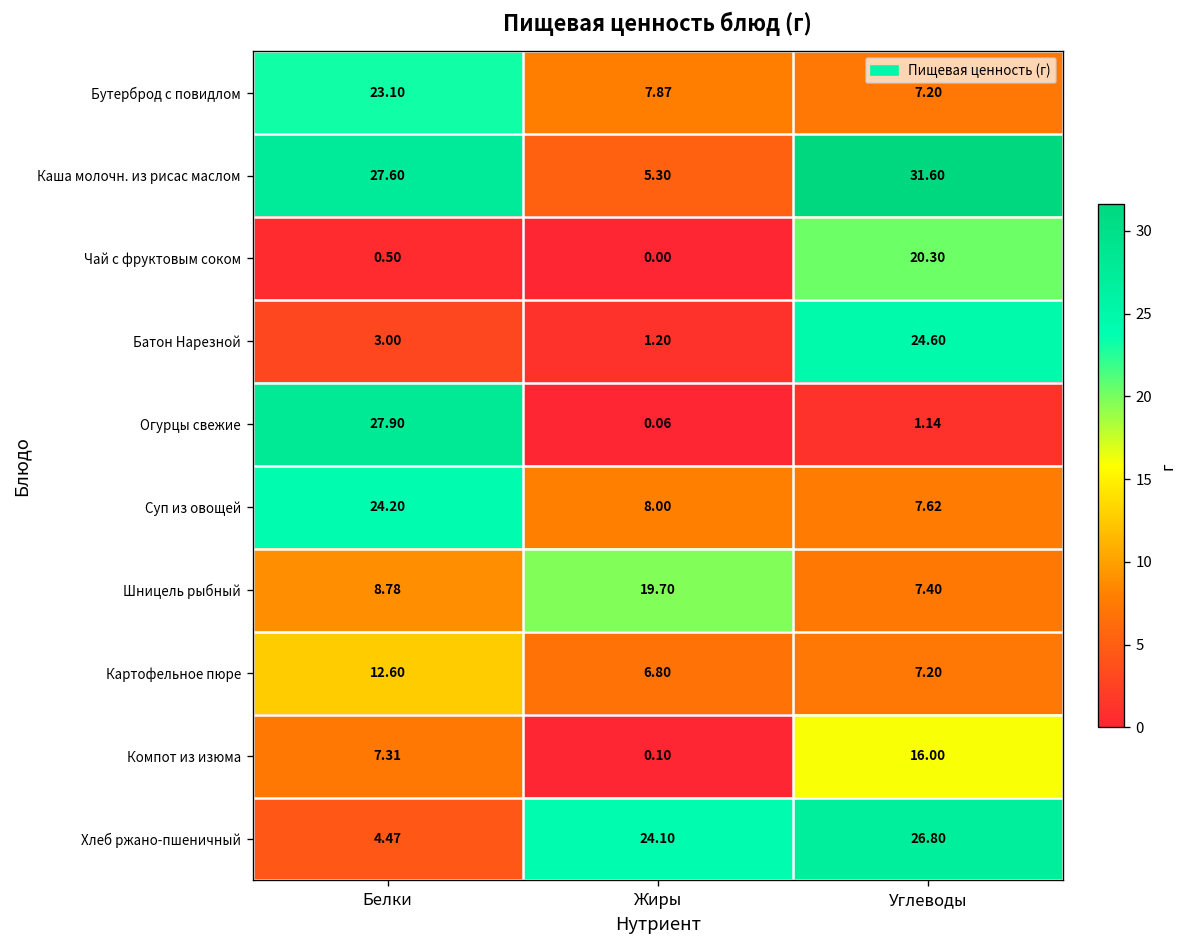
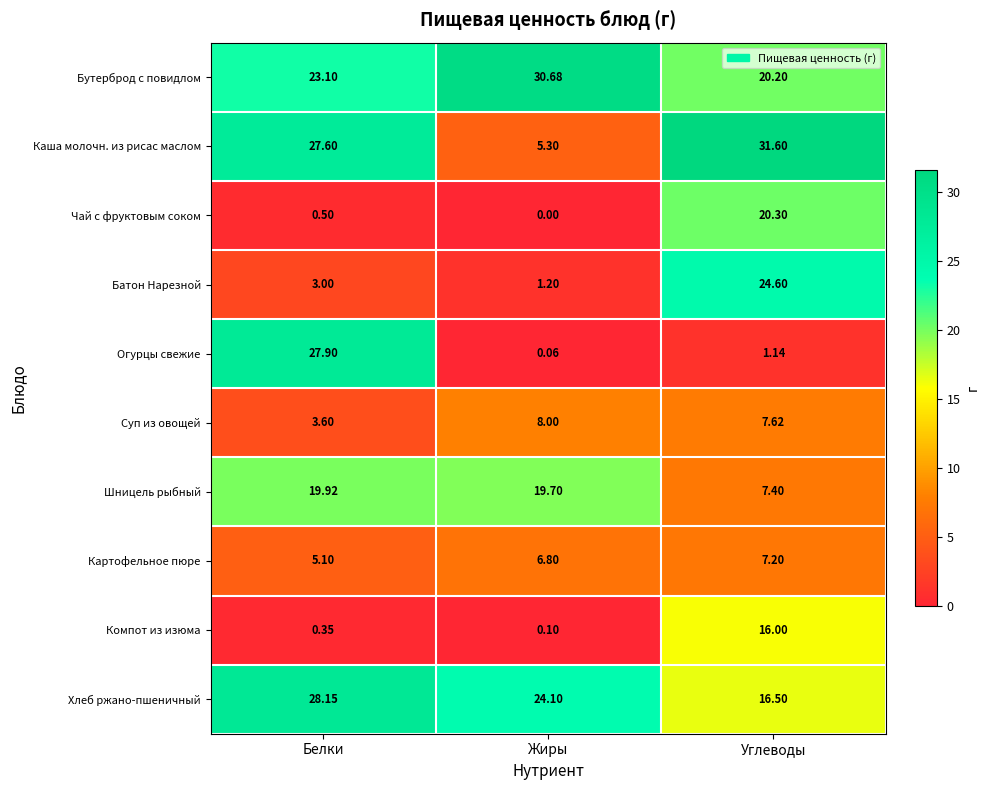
  {
    "Бутерброд с повидлом": {
      "Белки": 23.10,
-     "Жиры": 7.87,
-     "Углеводы": 7.20
+     "Жиры": 30.68,
+     "Углеводы": 20.20
    },
    "Каша молочн. из рисас маслом": {
      "Белки": 27.60,
      "Жиры": 5.30,
      "Углеводы": 31.60
    },
    "Чай с фруктовым соком": {
      "Белки": 0.50,
      "Жиры": 0.00,
      "Углеводы": 20.30
    },
    "Батон Нарезной": {
      "Белки": 3.00,
      "Жиры": 1.20,
      "Углеводы": 24.60
    },
    "Огурцы свежие": {
      "Белки": 27.90,
      "Жиры": 0.06,
      "Углеводы": 1.14
    },
    "Суп из овощей": {
-     "Белки": 24.20,
+     "Белки": 3.60,
      "Жиры": 8.00,
      "Углеводы": 7.62
    },
    "Шницель рыбный": {
-     "Белки": 8.78,
+     "Белки": 19.92,
      "Жиры": 19.70,
      "Углеводы": 7.40
    },
    "Картофельное пюре": {
-     "Белки": 12.60,
+     "Белки": 5.10,
      "Жиры": 6.80,
      "Углеводы": 7.20
    },
    "Компот из изюма": {
-     "Белки": 7.31,
+     "Белки": 0.35,
      "Жиры": 0.10,
      "Углеводы": 16.00
    },
    "Хлеб ржано-пшеничный": {
-     "Белки": 4.47,
+     "Белки": 28.15,
      "Жиры": 24.10,
-     "Углеводы": 26.80
+     "Углеводы": 16.50
    }
  }
